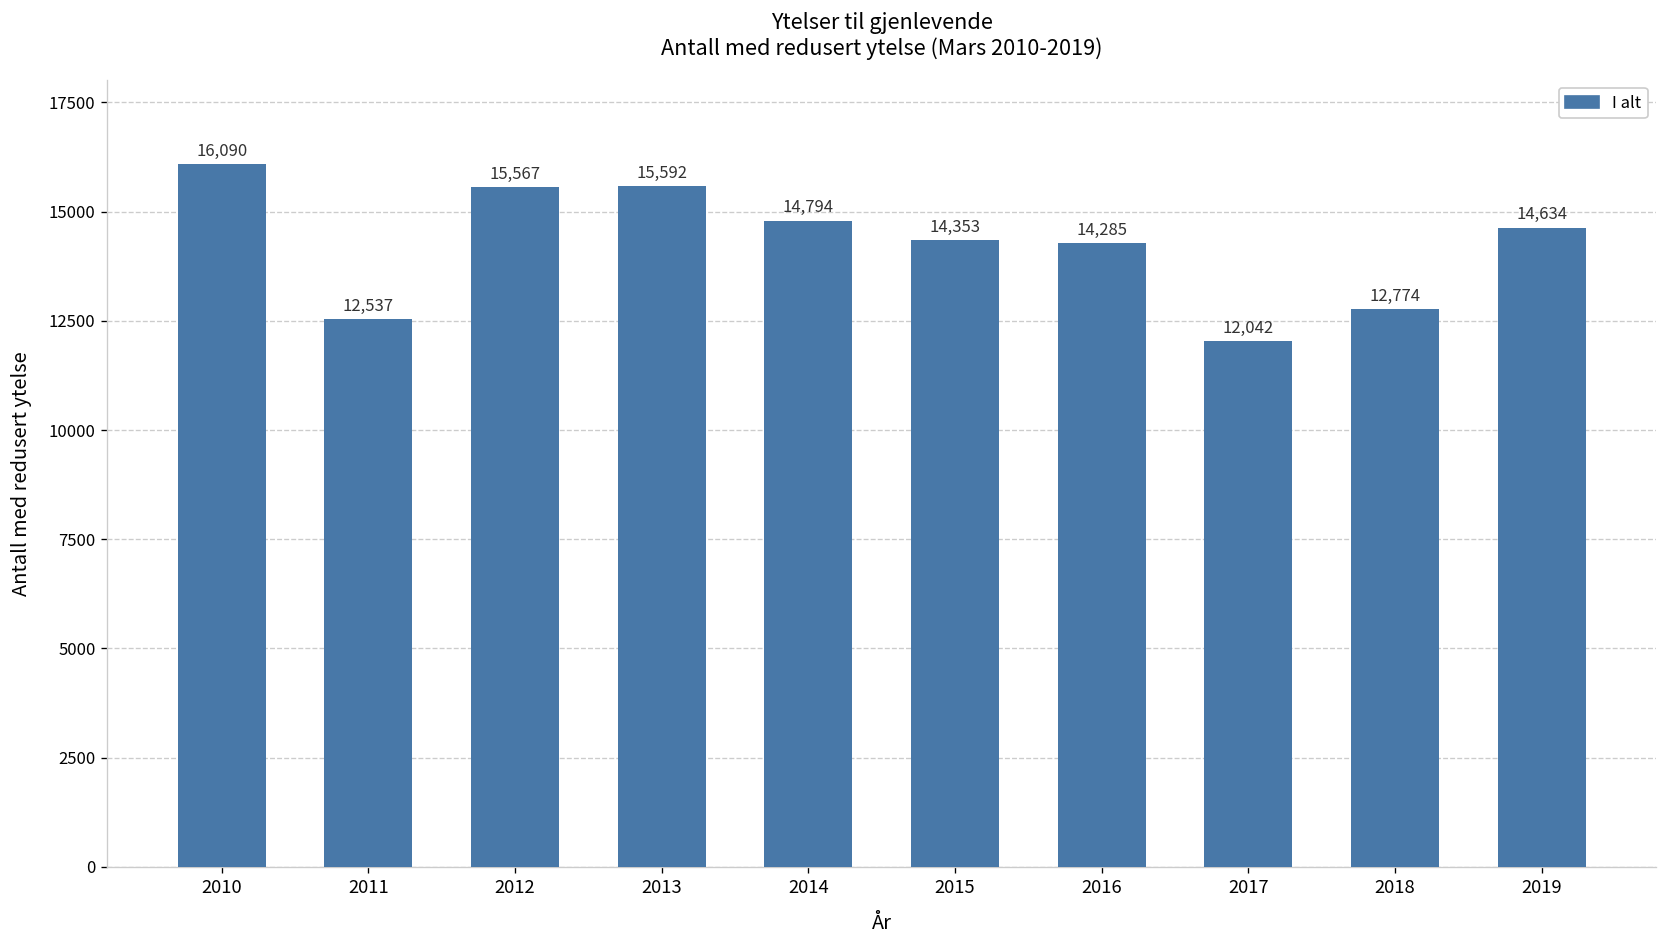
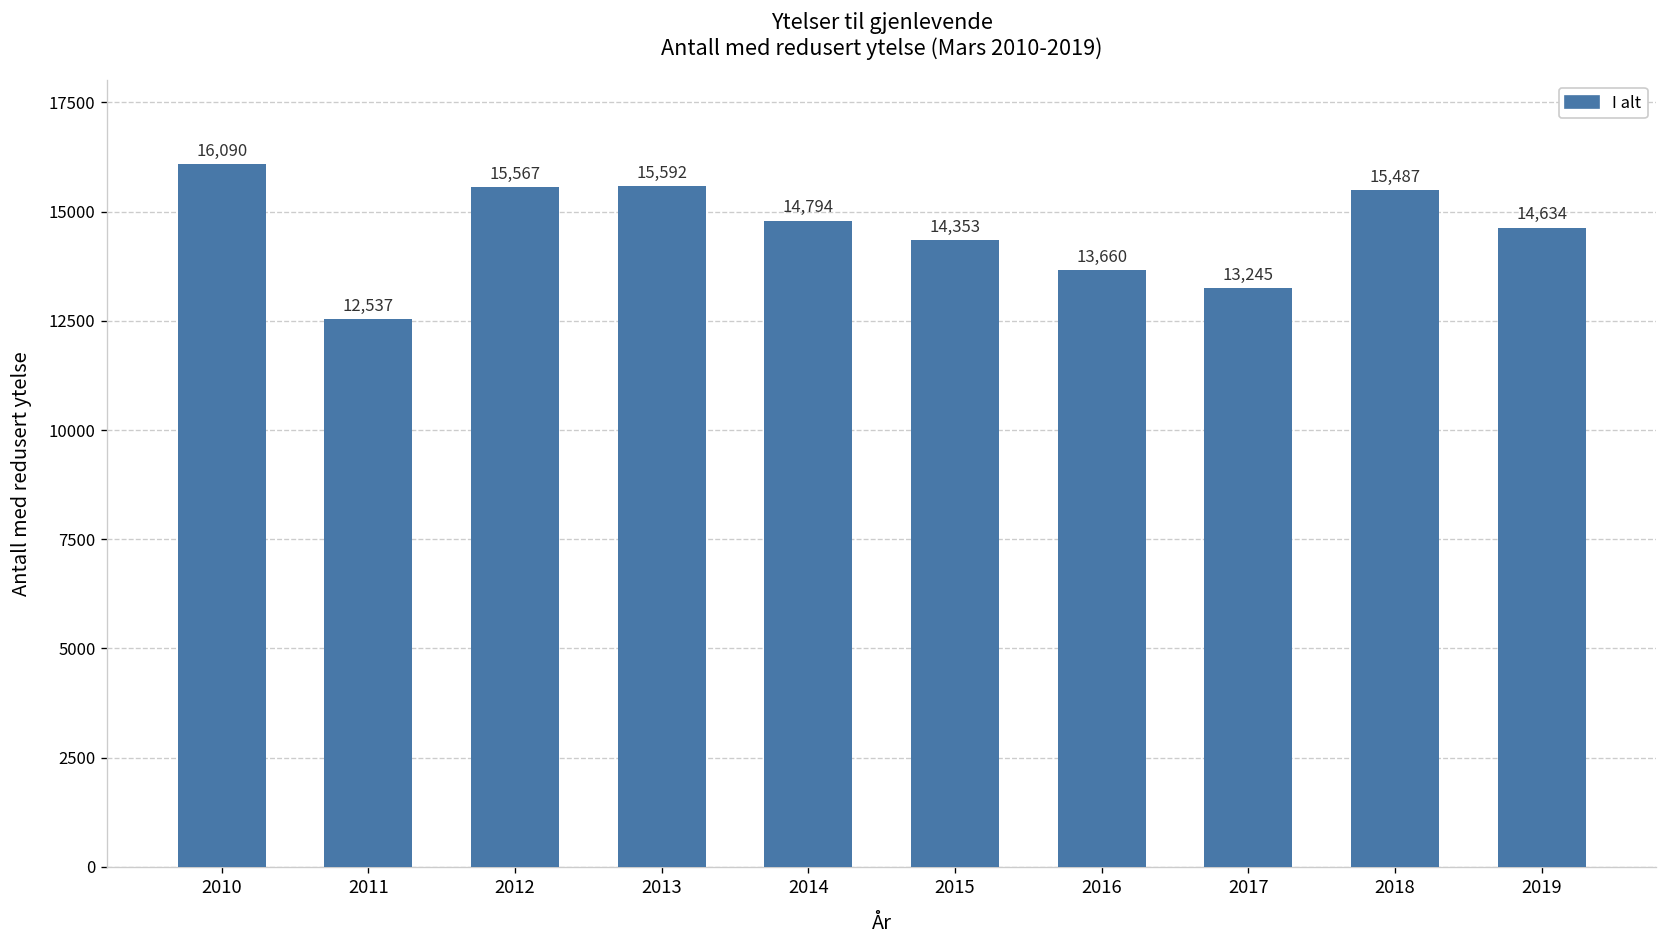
  {
    "2010": "16,090",
    "2011": "12,537",
    "2012": "15,567",
    "2013": "15,592",
    "2014": "14,794",
    "2015": "14,353",
-   "2016": "14,285",
-   "2017": "12,042",
-   "2018": "12,774",
+   "2016": "13,660",
+   "2017": "13,245",
+   "2018": "15,487",
    "2019": "14,634"
  }
